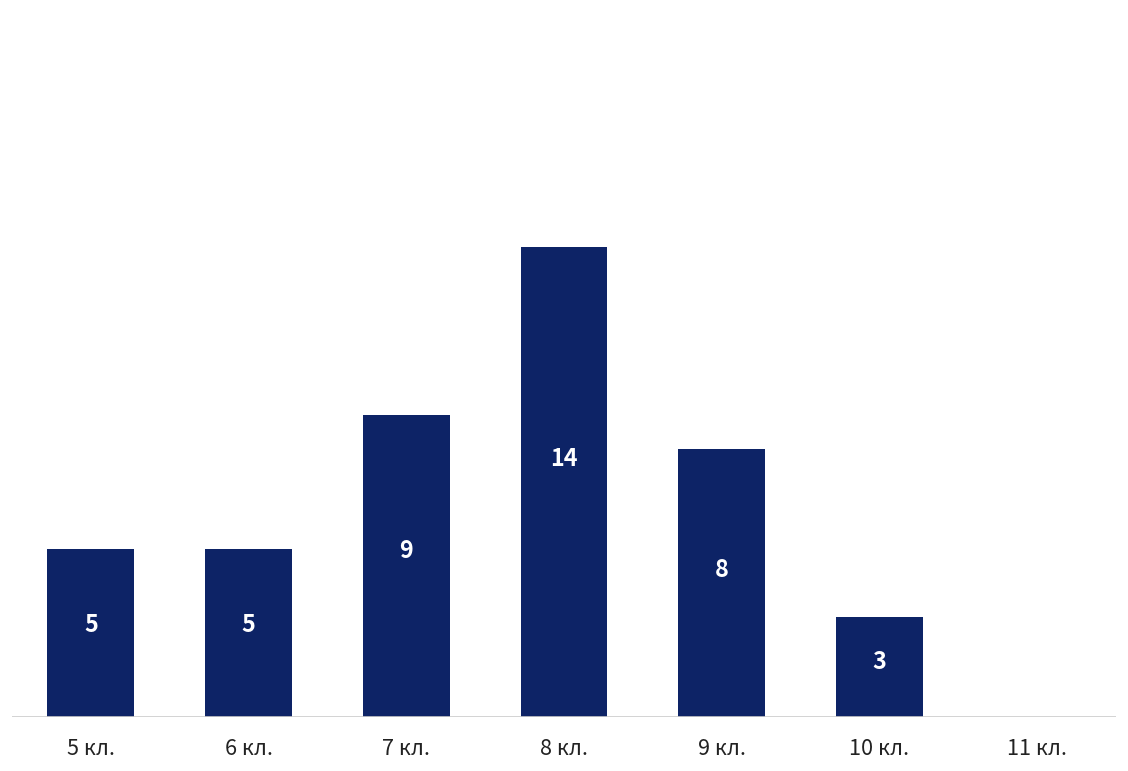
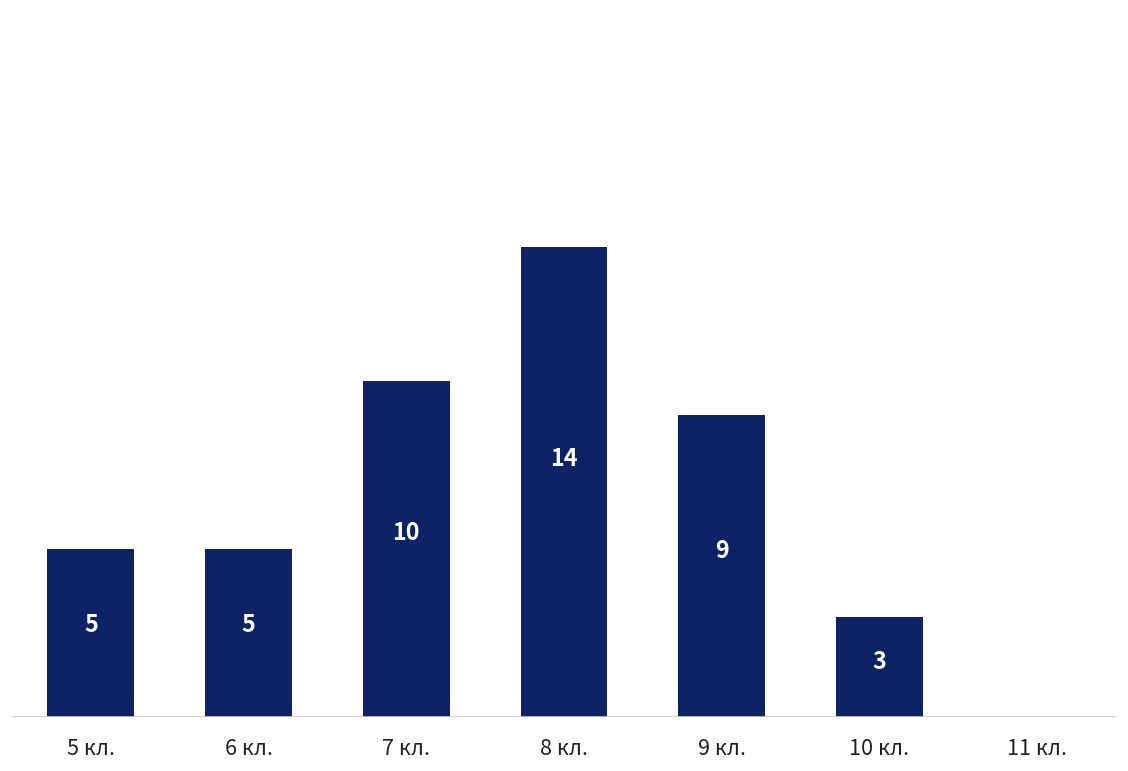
  {
    "5 кл.": 5,
    "6 кл.": 5,
-   "7 кл.": 9,
+   "7 кл.": 10,
    "8 кл.": 14,
-   "9 кл.": 8,
+   "9 кл.": 9,
    "10 кл.": 3
  }
